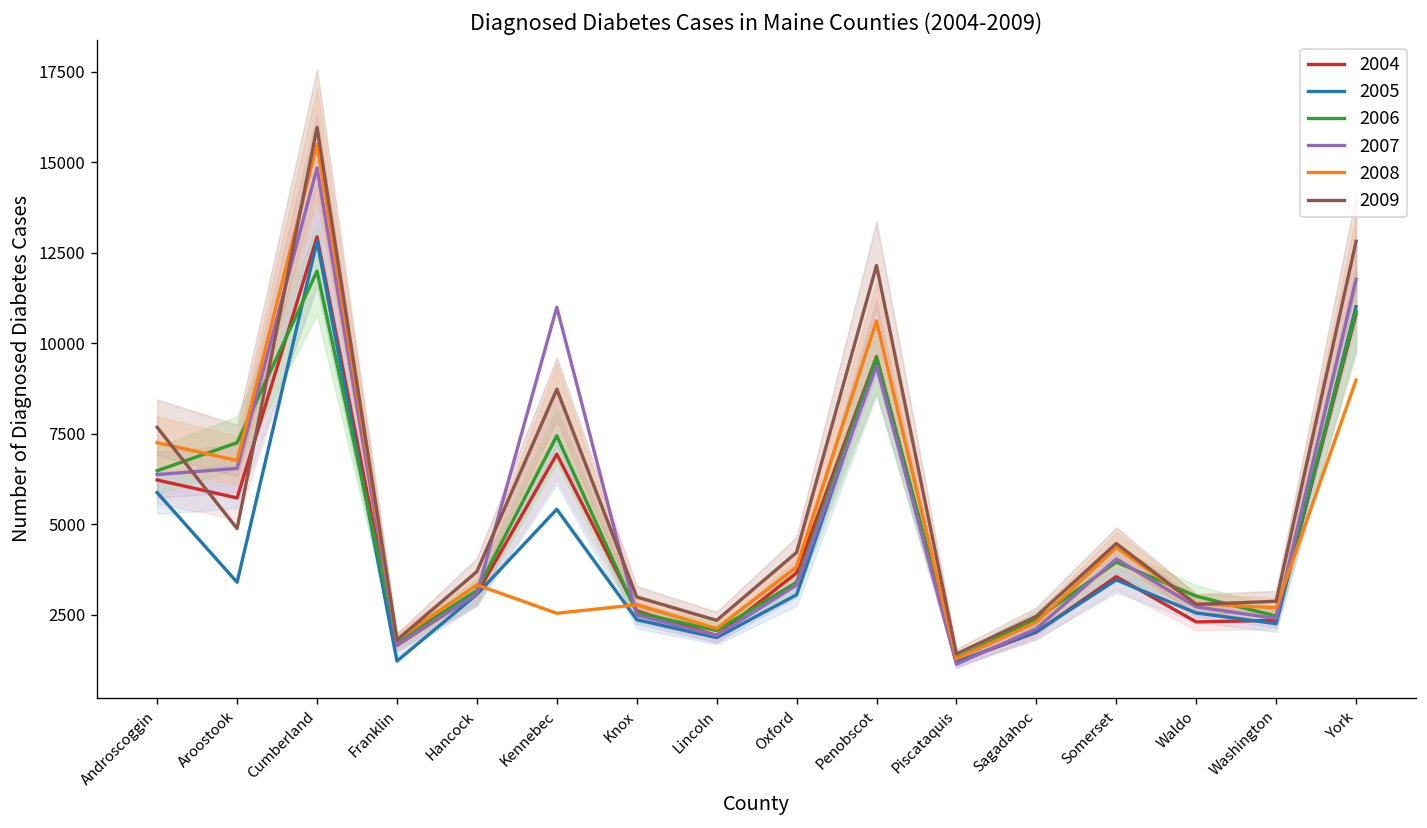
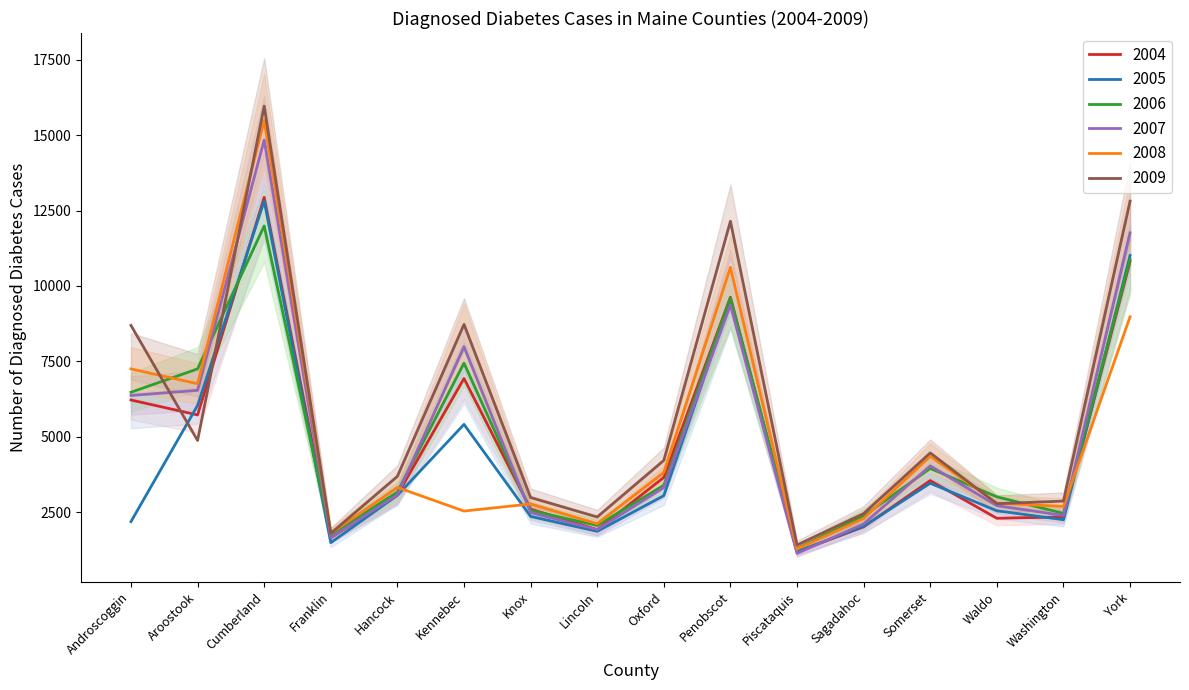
  {
    "2004": {
      "Androscoggin": 6200,
      "Aroostook": 5700,
      "Cumberland": 12900,
      "Kennebec": 6900,
      "Somerset": 3500,
      "Waldo": 2300
    },
    "2005": {
-     "Androscoggin": 5900,
-     "Aroostook": 3400,
+     "Androscoggin": 2200,
+     "Aroostook": 6000,
      "Cumberland": 12800,
-     "Franklin": 1200,
+     "Franklin": 1500,
      "Kennebec": 5400,
      "Knox": 2400,
      "Oxford": 3000,
      "Penobscot": 9500,
      "Somerset": 3500,
      "Washington": 2200,
      "York": 11000
    },
    "2006": {
      "Cumberland": 12000,
      "Hancock": 3200
    },
    "2007": {
      "Androscoggin": 6400,
      "Aroostook": 6500,
      "Cumberland": 14800,
-     "Kennebec": 11000,
+     "Kennebec": 8000,
      "Penobscot": 9400,
      "Somerset": 4000,
      "York": 11800
    },
    "2008": {
      "Androscoggin": 7300,
      "Aroostook": 6800,
      "Cumberland": 15500,
      "Kennebec": 2500,
      "Oxford": 3800,
      "York": 9000
    },
    "2009": {
-     "Androscoggin": 7700,
+     "Androscoggin": 8700,
      "Aroostook": 4900,
      "Cumberland": 16000,
      "Penobscot": 12100,
      "Washington": 2900,
      "York": 12800
    }
  }
